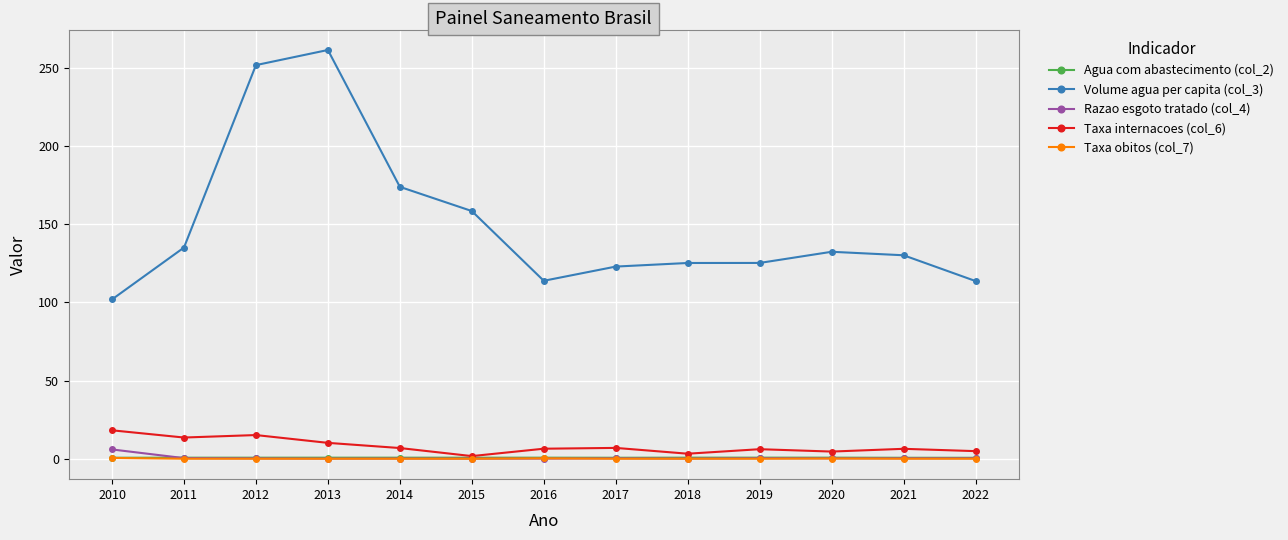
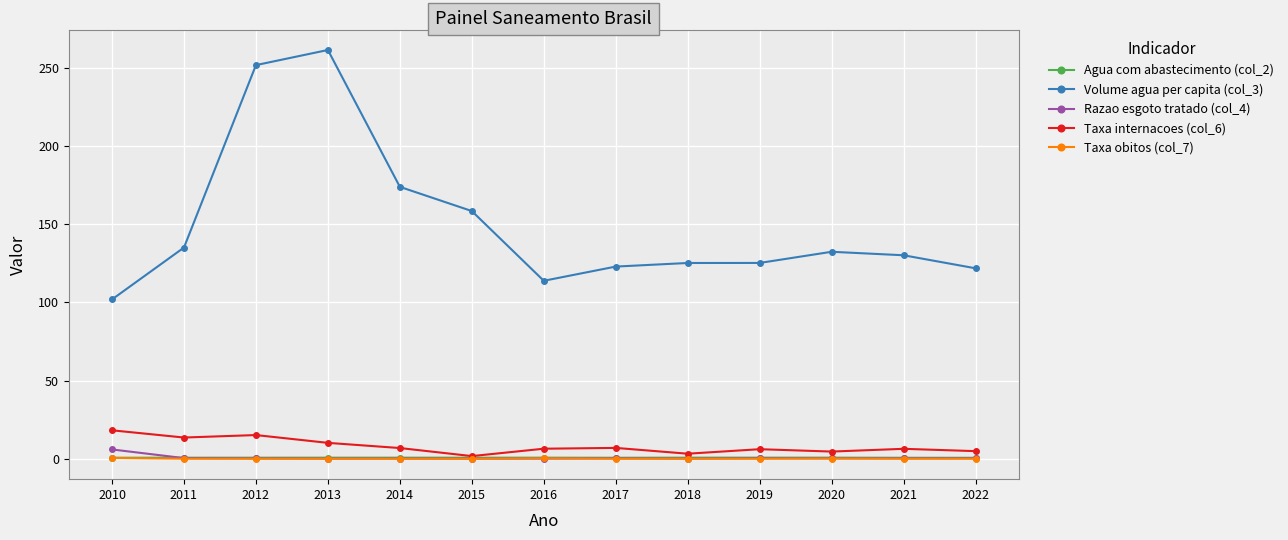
  {
    "Volume agua per capita (col_3)": {
      "2010": 102,
      "2011": 135,
      "2012": 252,
      "2013": 262,
      "2014": 174,
      "2015": 159,
      "2016": 114,
      "2017": 123,
      "2018": 125,
      "2019": 125,
      "2020": 132,
      "2021": 130,
-     "2022": 114
+     "2022": 122
    },
    "Razao esgoto tratado (col_4)": {
      "2010": 6
    },
    "Taxa internacoes (col_6)": {
      "2010": 18,
      "2011": 14,
      "2012": 15,
      "2013": 10,
      "2014": 7,
      "2016": 6,
      "2017": 7,
      "2018": 3,
      "2019": 6,
      "2020": 5,
      "2021": 6,
      "2022": 5
    }
  }
